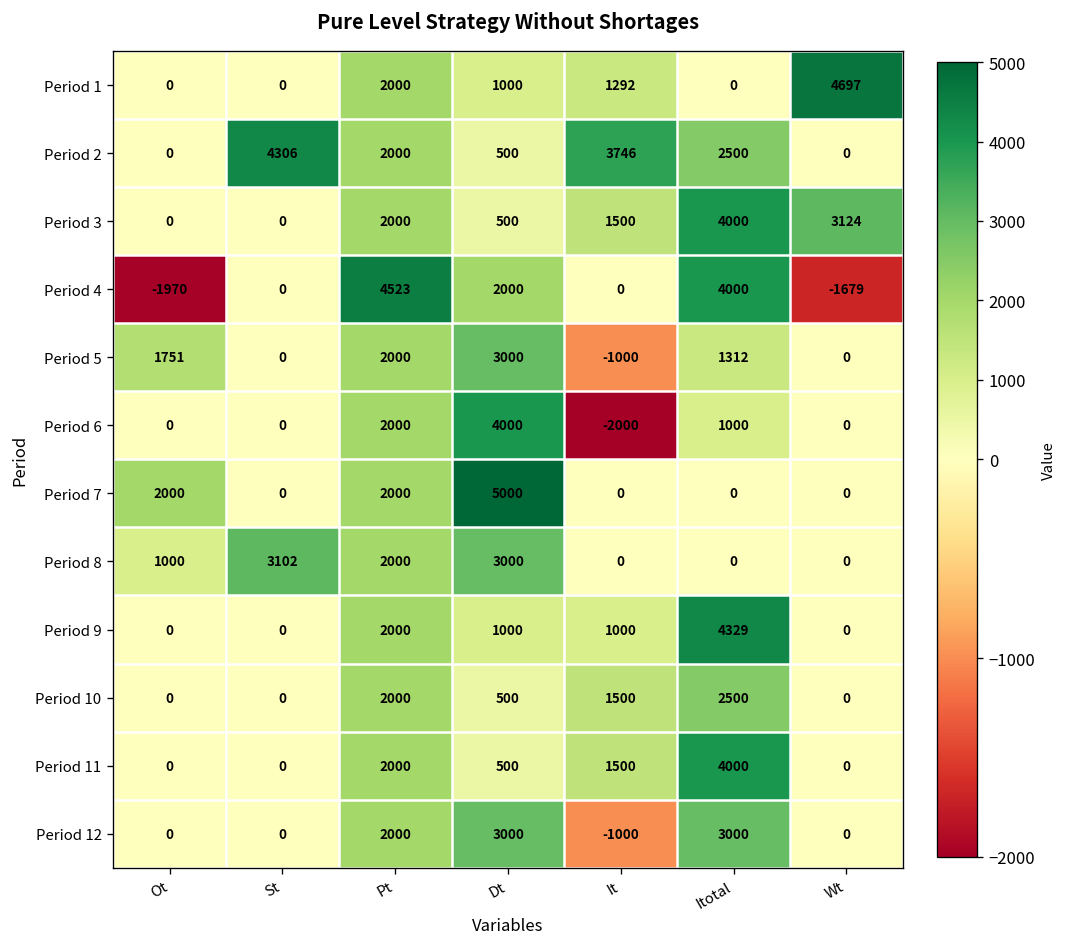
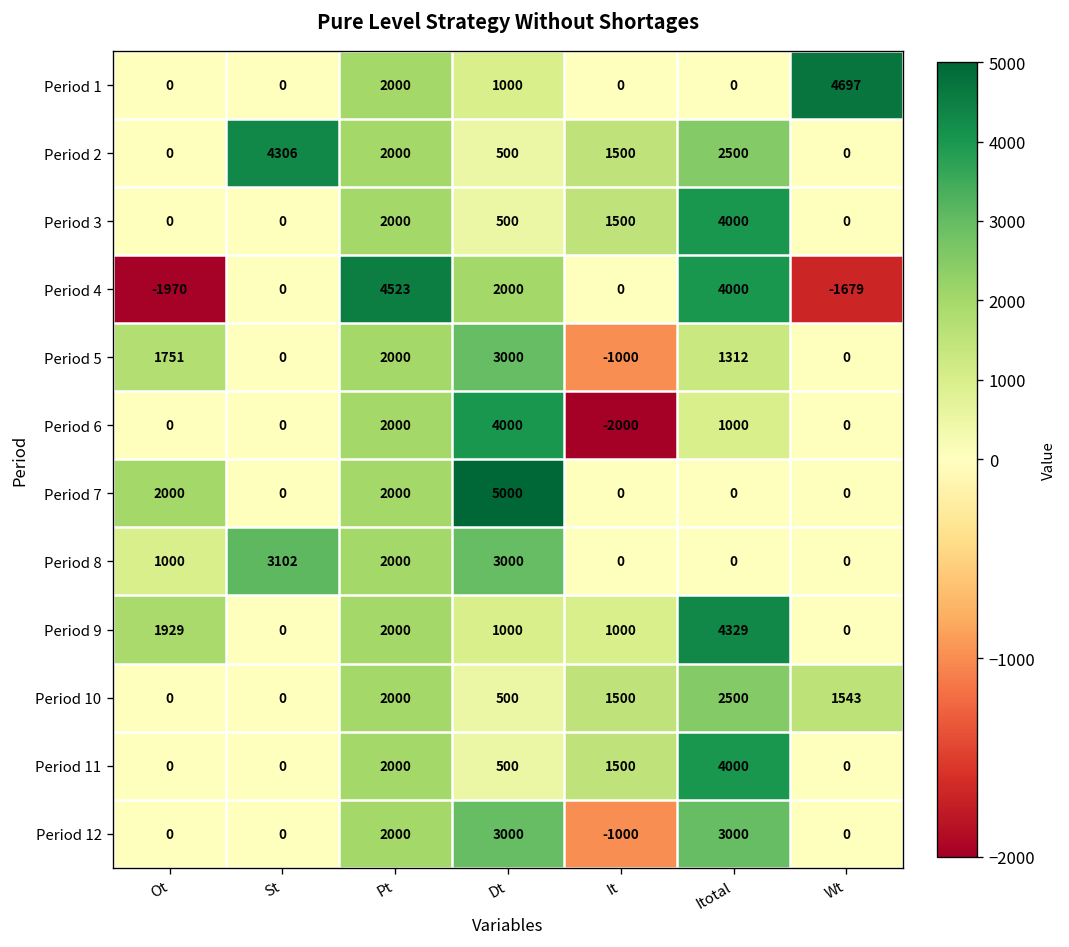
  {
    "Period 1": {
      "Ot": 0,
      "St": 0,
      "Pt": 2000,
      "Dt": 1000,
-     "It": 1292,
+     "It": 0,
      "Itotal": 0,
      "Wt": 4697
    },
    "Period 2": {
      "Ot": 0,
      "St": 4306,
      "Pt": 2000,
      "Dt": 500,
-     "It": 3746,
+     "It": 1500,
      "Itotal": 2500,
      "Wt": 0
    },
    "Period 3": {
      "Ot": 0,
      "St": 0,
      "Pt": 2000,
      "Dt": 500,
      "It": 1500,
      "Itotal": 4000,
-     "Wt": 3124
+     "Wt": 0
    },
    "Period 4": {
      "Ot": -1970,
      "St": 0,
      "Pt": 4523,
      "Dt": 2000,
      "It": 0,
      "Itotal": 4000,
      "Wt": -1679
    },
    "Period 5": {
      "Ot": 1751,
      "St": 0,
      "Pt": 2000,
      "Dt": 3000,
      "It": -1000,
      "Itotal": 1312,
      "Wt": 0
    },
    "Period 6": {
      "Ot": 0,
      "St": 0,
      "Pt": 2000,
      "Dt": 4000,
      "It": -2000,
      "Itotal": 1000,
      "Wt": 0
    },
    "Period 7": {
      "Ot": 2000,
      "St": 0,
      "Pt": 2000,
      "Dt": 5000,
      "It": 0,
      "Itotal": 0,
      "Wt": 0
    },
    "Period 8": {
      "Ot": 1000,
      "St": 3102,
      "Pt": 2000,
      "Dt": 3000,
      "It": 0,
      "Itotal": 0,
      "Wt": 0
    },
    "Period 9": {
-     "Ot": 0,
+     "Ot": 1929,
      "St": 0,
      "Pt": 2000,
      "Dt": 1000,
      "It": 1000,
      "Itotal": 4329,
      "Wt": 0
    },
    "Period 10": {
      "Ot": 0,
      "St": 0,
      "Pt": 2000,
      "Dt": 500,
      "It": 1500,
      "Itotal": 2500,
-     "Wt": 0
+     "Wt": 1543
    },
    "Period 11": {
      "Ot": 0,
      "St": 0,
      "Pt": 2000,
      "Dt": 500,
      "It": 1500,
      "Itotal": 4000,
      "Wt": 0
    },
    "Period 12": {
      "Ot": 0,
      "St": 0,
      "Pt": 2000,
      "Dt": 3000,
      "It": -1000,
      "Itotal": 3000,
      "Wt": 0
    }
  }
